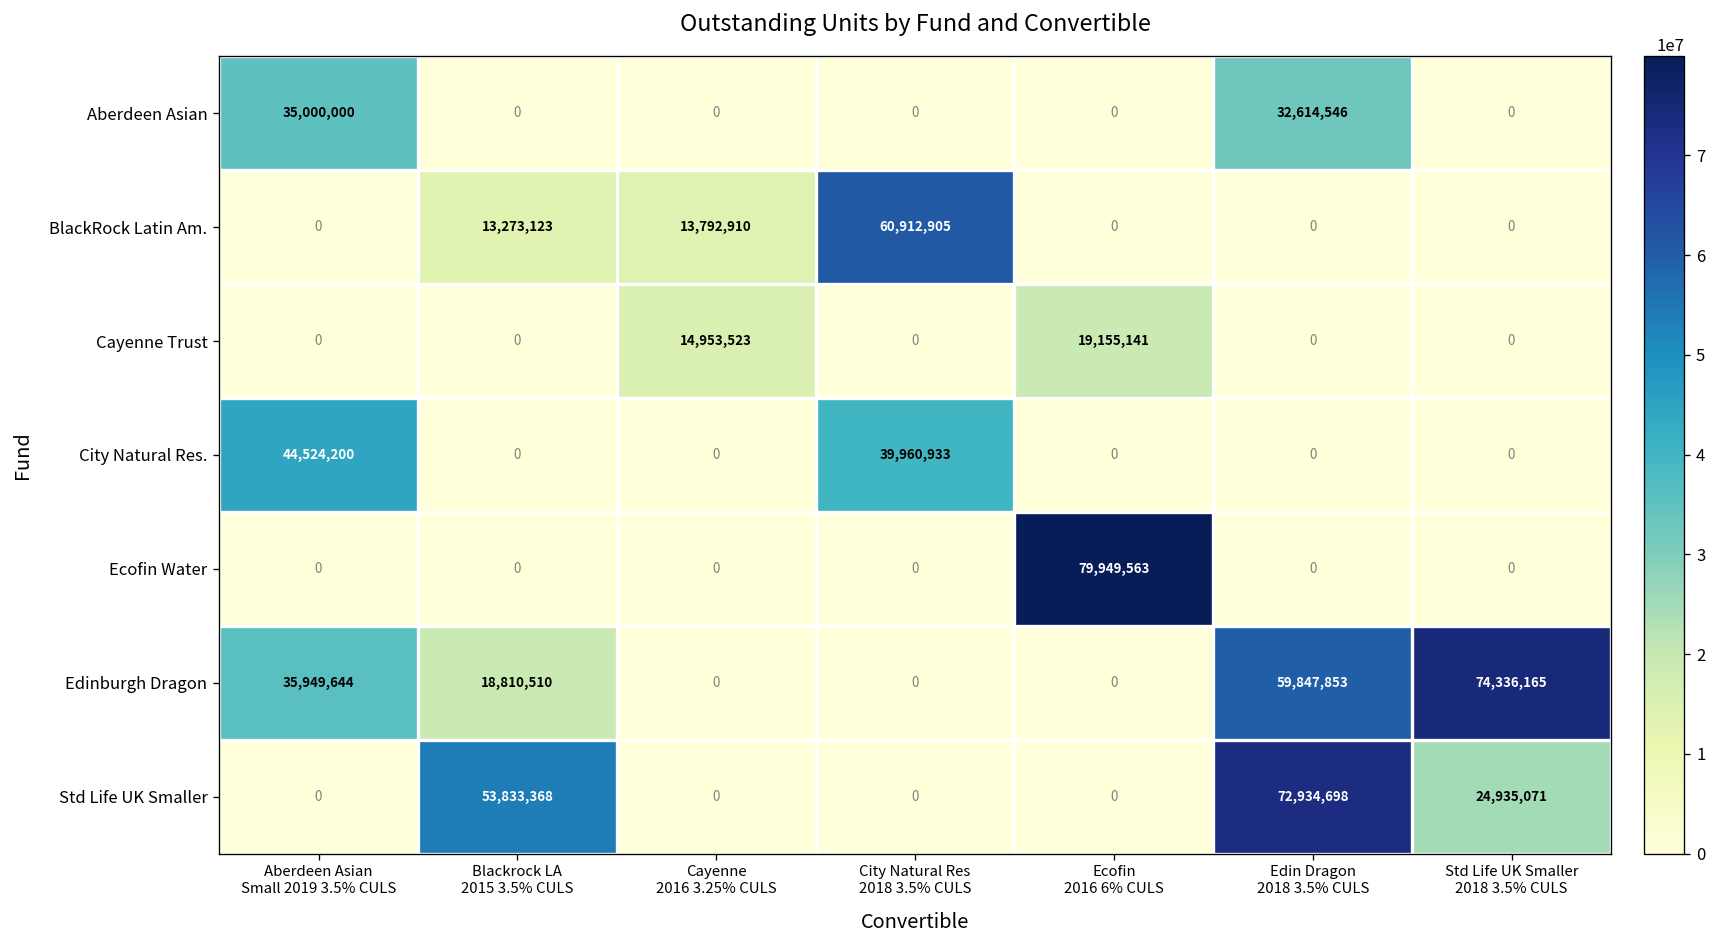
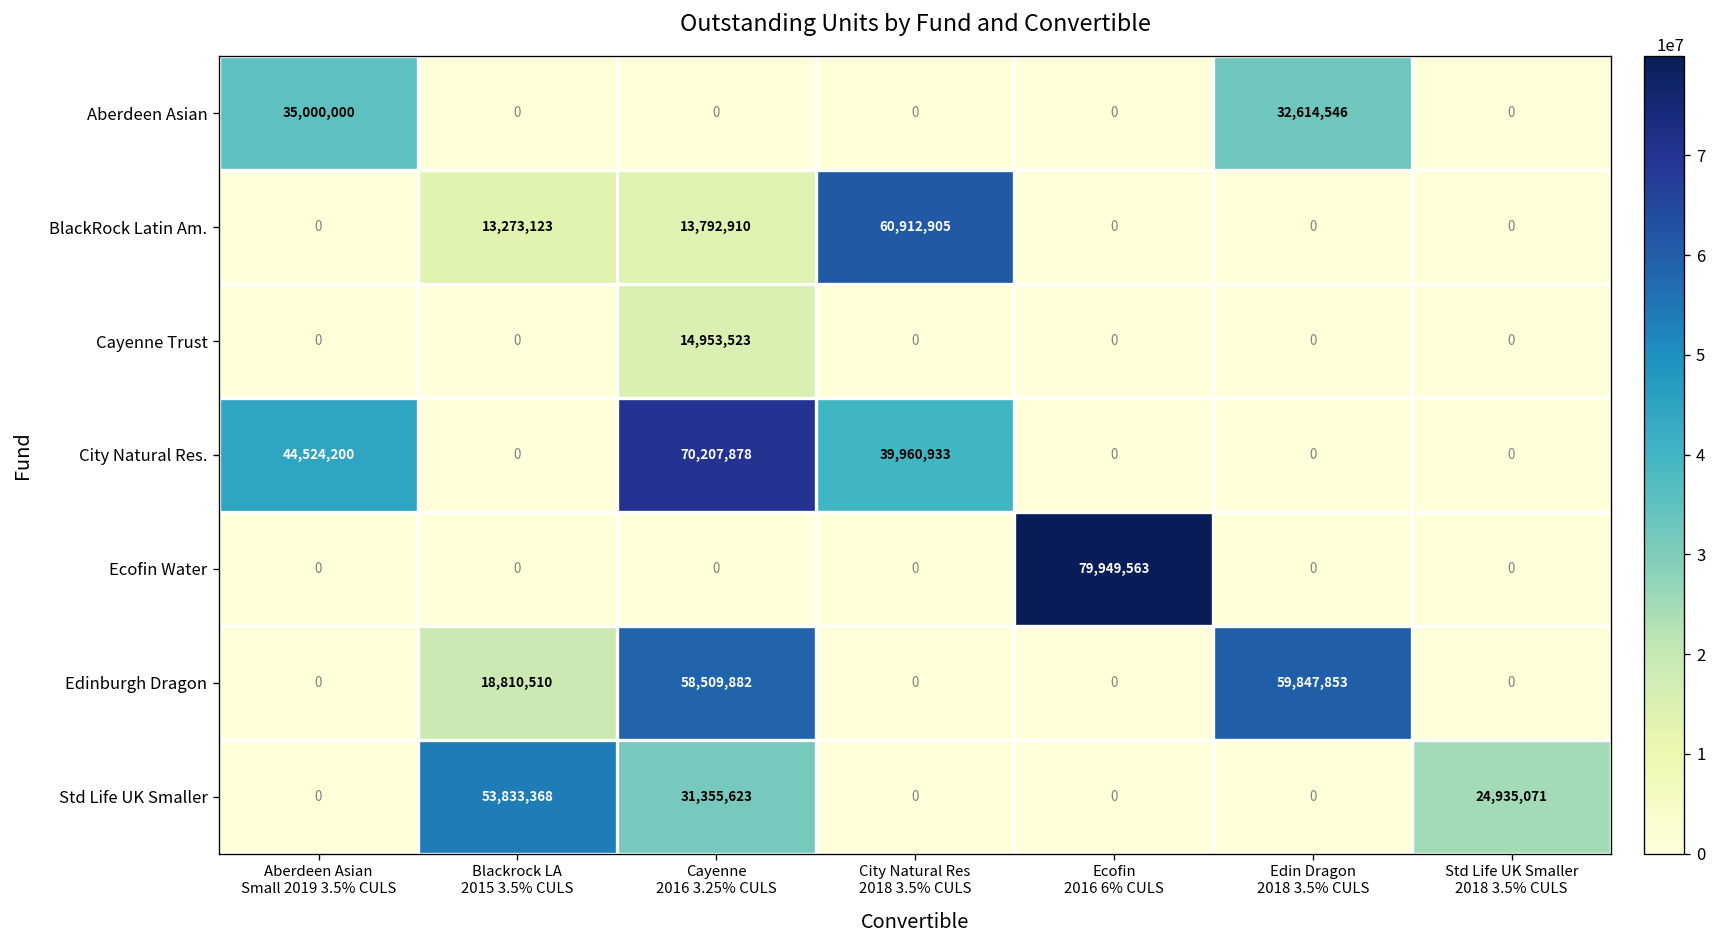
  {
    "Aberdeen Asian": {
      "Aberdeen Asian Small 2019 3.5% CULS": "35,000,000",
      "Blackrock LA 2015 3.5% CULS": "0",
      "Cayenne 2016 3.25% CULS": "0",
      "City Natural Res 2018 3.5% CULS": "0",
      "Ecofin 2016 6% CULS": "0",
      "Edin Dragon 2018 3.5% CULS": "32,614,546",
      "Std Life UK Smaller 2018 3.5% CULS": "0"
    },
    "BlackRock Latin Am.": {
      "Aberdeen Asian Small 2019 3.5% CULS": "0",
      "Blackrock LA 2015 3.5% CULS": "13,273,123",
      "Cayenne 2016 3.25% CULS": "13,792,910",
      "City Natural Res 2018 3.5% CULS": "60,912,905",
      "Ecofin 2016 6% CULS": "0",
      "Edin Dragon 2018 3.5% CULS": "0",
      "Std Life UK Smaller 2018 3.5% CULS": "0"
    },
    "Cayenne Trust": {
      "Aberdeen Asian Small 2019 3.5% CULS": "0",
      "Blackrock LA 2015 3.5% CULS": "0",
      "Cayenne 2016 3.25% CULS": "14,953,523",
      "City Natural Res 2018 3.5% CULS": "0",
-     "Ecofin 2016 6% CULS": "19,155,141",
+     "Ecofin 2016 6% CULS": "0",
      "Edin Dragon 2018 3.5% CULS": "0",
      "Std Life UK Smaller 2018 3.5% CULS": "0"
    },
    "City Natural Res.": {
      "Aberdeen Asian Small 2019 3.5% CULS": "44,524,200",
      "Blackrock LA 2015 3.5% CULS": "0",
-     "Cayenne 2016 3.25% CULS": "0",
+     "Cayenne 2016 3.25% CULS": "70,207,878",
      "City Natural Res 2018 3.5% CULS": "39,960,933",
      "Ecofin 2016 6% CULS": "0",
      "Edin Dragon 2018 3.5% CULS": "0",
      "Std Life UK Smaller 2018 3.5% CULS": "0"
    },
    "Ecofin Water": {
      "Aberdeen Asian Small 2019 3.5% CULS": "0",
      "Blackrock LA 2015 3.5% CULS": "0",
      "Cayenne 2016 3.25% CULS": "0",
      "City Natural Res 2018 3.5% CULS": "0",
      "Ecofin 2016 6% CULS": "79,949,563",
      "Edin Dragon 2018 3.5% CULS": "0",
      "Std Life UK Smaller 2018 3.5% CULS": "0"
    },
    "Edinburgh Dragon": {
-     "Aberdeen Asian Small 2019 3.5% CULS": "35,949,644",
+     "Aberdeen Asian Small 2019 3.5% CULS": "0",
      "Blackrock LA 2015 3.5% CULS": "18,810,510",
-     "Cayenne 2016 3.25% CULS": "0",
+     "Cayenne 2016 3.25% CULS": "58,509,882",
      "City Natural Res 2018 3.5% CULS": "0",
      "Ecofin 2016 6% CULS": "0",
      "Edin Dragon 2018 3.5% CULS": "59,847,853",
-     "Std Life UK Smaller 2018 3.5% CULS": "74,336,165"
+     "Std Life UK Smaller 2018 3.5% CULS": "0"
    },
    "Std Life UK Smaller": {
      "Aberdeen Asian Small 2019 3.5% CULS": "0",
      "Blackrock LA 2015 3.5% CULS": "53,833,368",
-     "Cayenne 2016 3.25% CULS": "0",
+     "Cayenne 2016 3.25% CULS": "31,355,623",
      "City Natural Res 2018 3.5% CULS": "0",
      "Ecofin 2016 6% CULS": "0",
-     "Edin Dragon 2018 3.5% CULS": "72,934,698",
+     "Edin Dragon 2018 3.5% CULS": "0",
      "Std Life UK Smaller 2018 3.5% CULS": "24,935,071"
    }
  }
